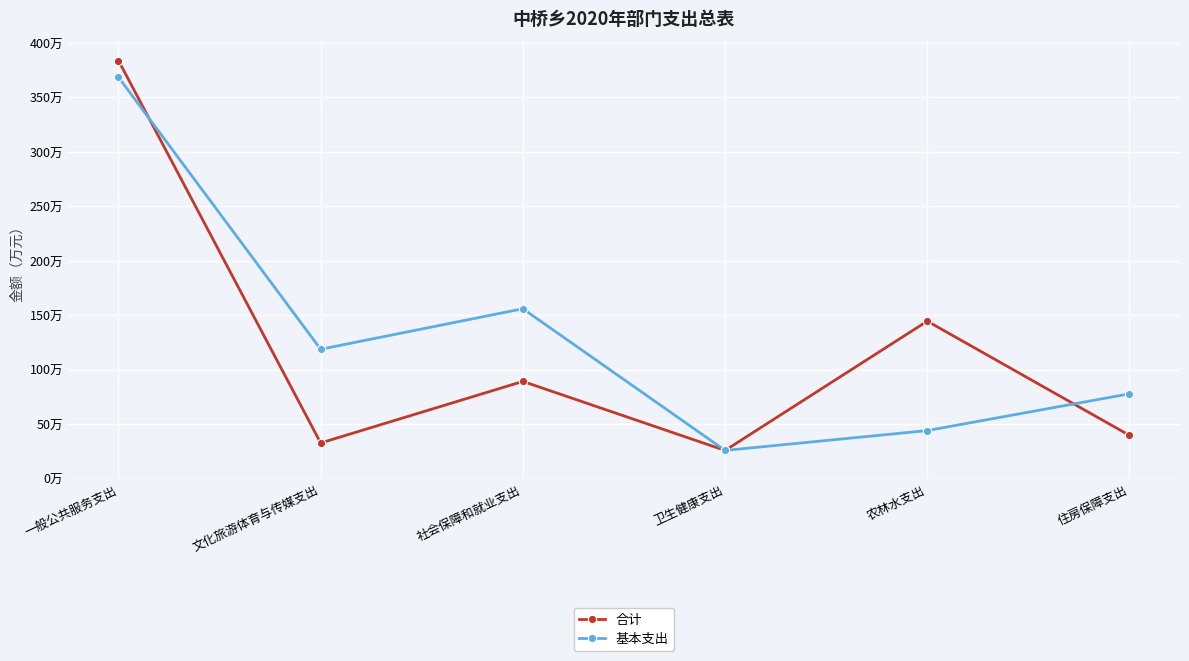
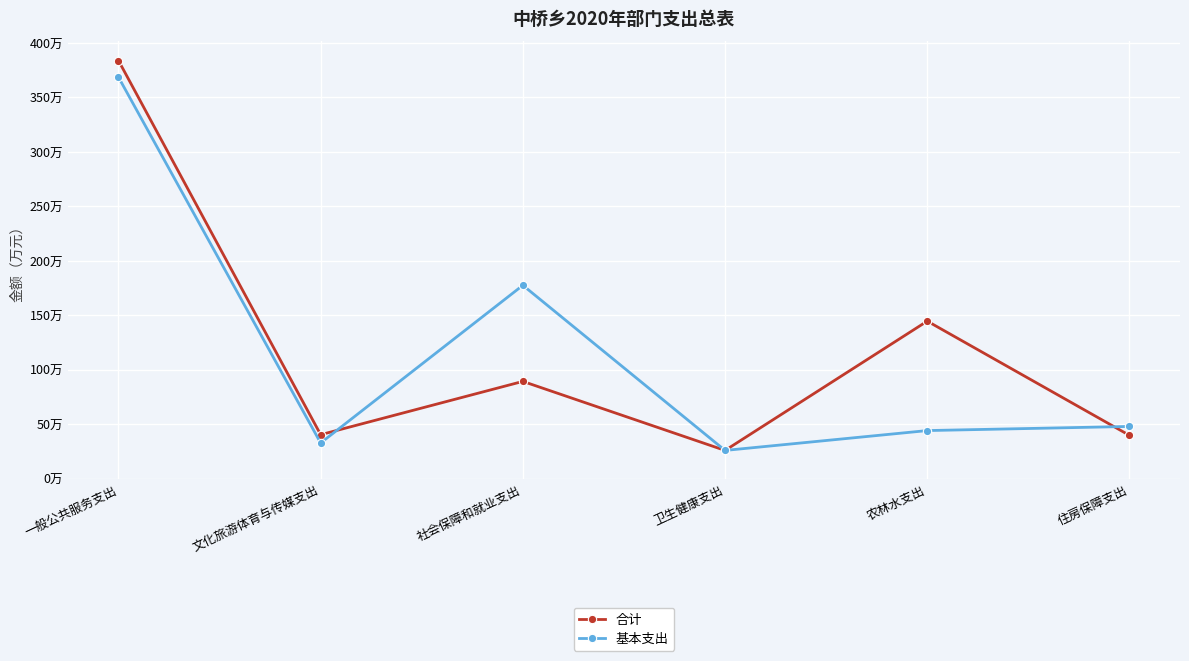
  {
    "合计": {
      "一般公共服务支出": "384万",
-     "文化旅游体育与传媒支出": "33万",
+     "文化旅游体育与传媒支出": "40万",
      "社会保障和就业支出": "89万",
      "农林水支出": "145万",
      "住房保障支出": "40万"
    },
    "基本支出": {
      "一般公共服务支出": "369万",
-     "文化旅游体育与传媒支出": "119万",
-     "社会保障和就业支出": "156万",
+     "文化旅游体育与传媒支出": "33万",
+     "社会保障和就业支出": "177万",
      "农林水支出": "44万",
-     "住房保障支出": "78万"
+     "住房保障支出": "48万"
    }
  }
